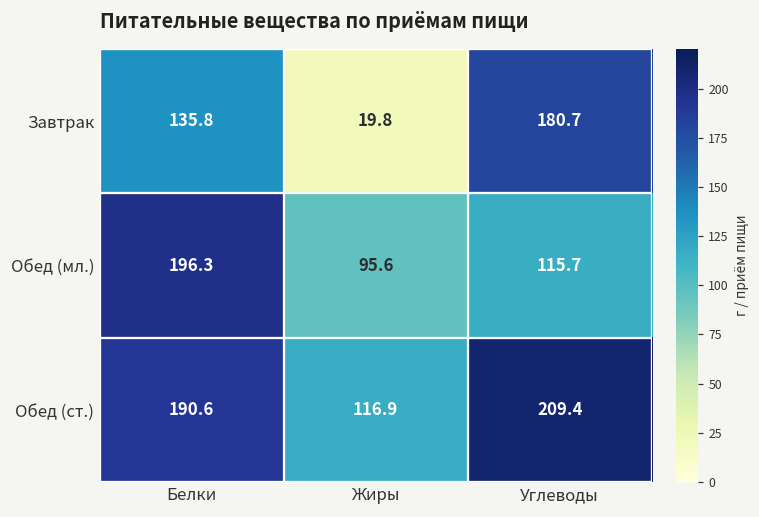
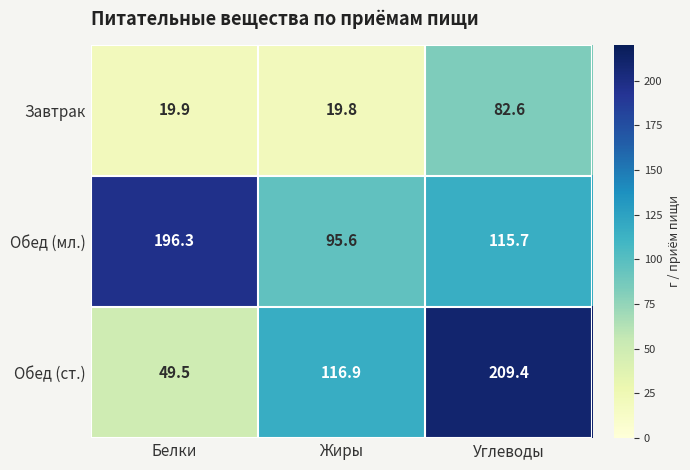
  {
    "Завтрак": {
-     "Белки": 135.8,
+     "Белки": 19.9,
      "Жиры": 19.8,
-     "Углеводы": 180.7
+     "Углеводы": 82.6
    },
    "Обед (мл.)": {
      "Белки": 196.3,
      "Жиры": 95.6,
      "Углеводы": 115.7
    },
    "Обед (ст.)": {
-     "Белки": 190.6,
+     "Белки": 49.5,
      "Жиры": 116.9,
      "Углеводы": 209.4
    }
  }
